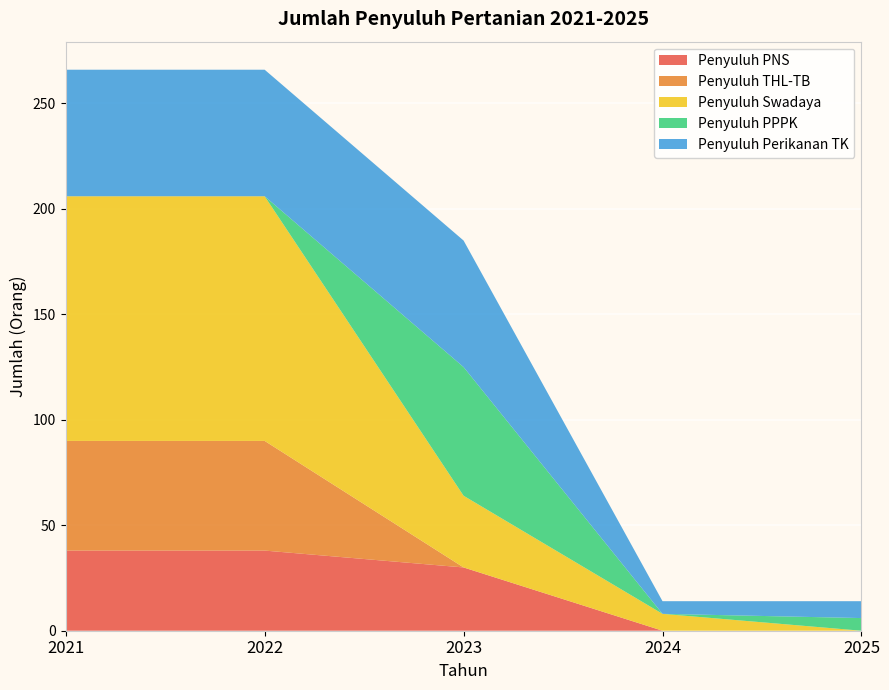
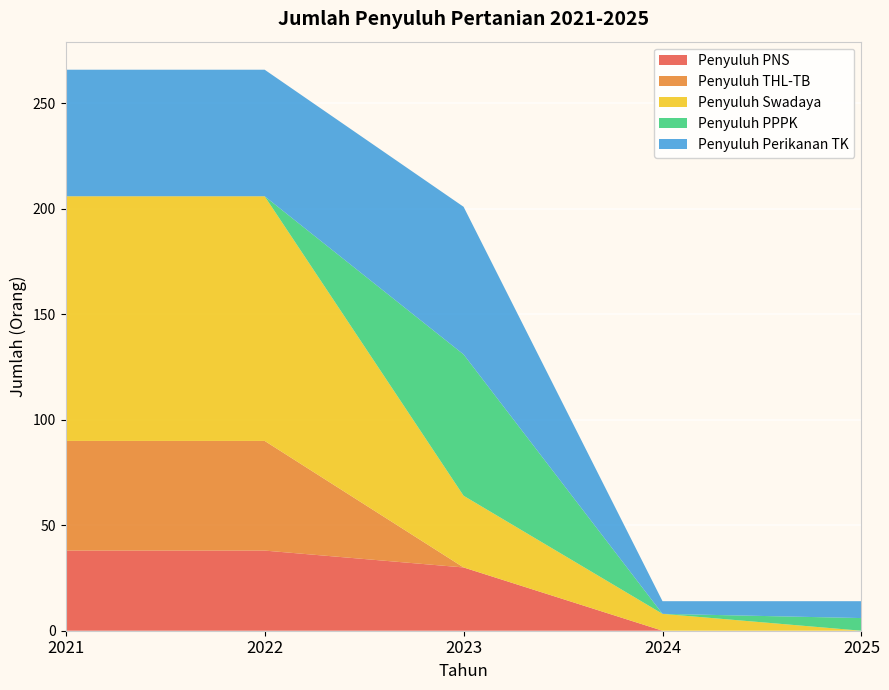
  {
    "Penyuluh Swadaya": {
      "2023": 34
    },
    "Penyuluh PPPK": {
-     "2023": 61,
+     "2023": 67,
      "2025": 6
    },
    "Penyuluh Perikanan TK": {
      "2021": 60,
      "2022": 60,
-     "2023": 60,
+     "2023": 70,
      "2024": 6,
      "2025": 8
    }
  }
